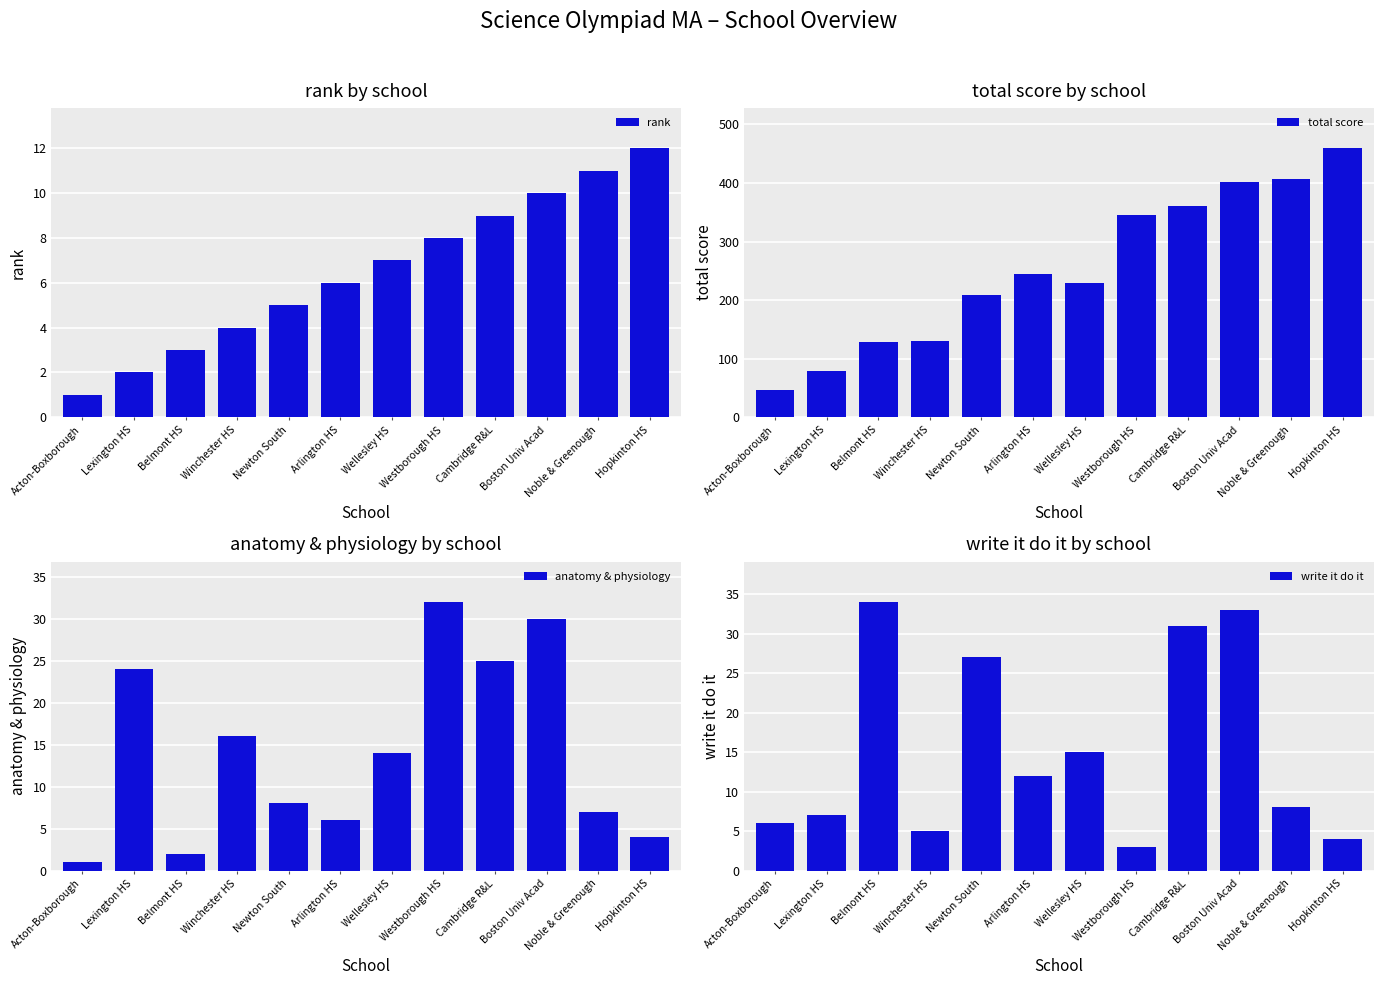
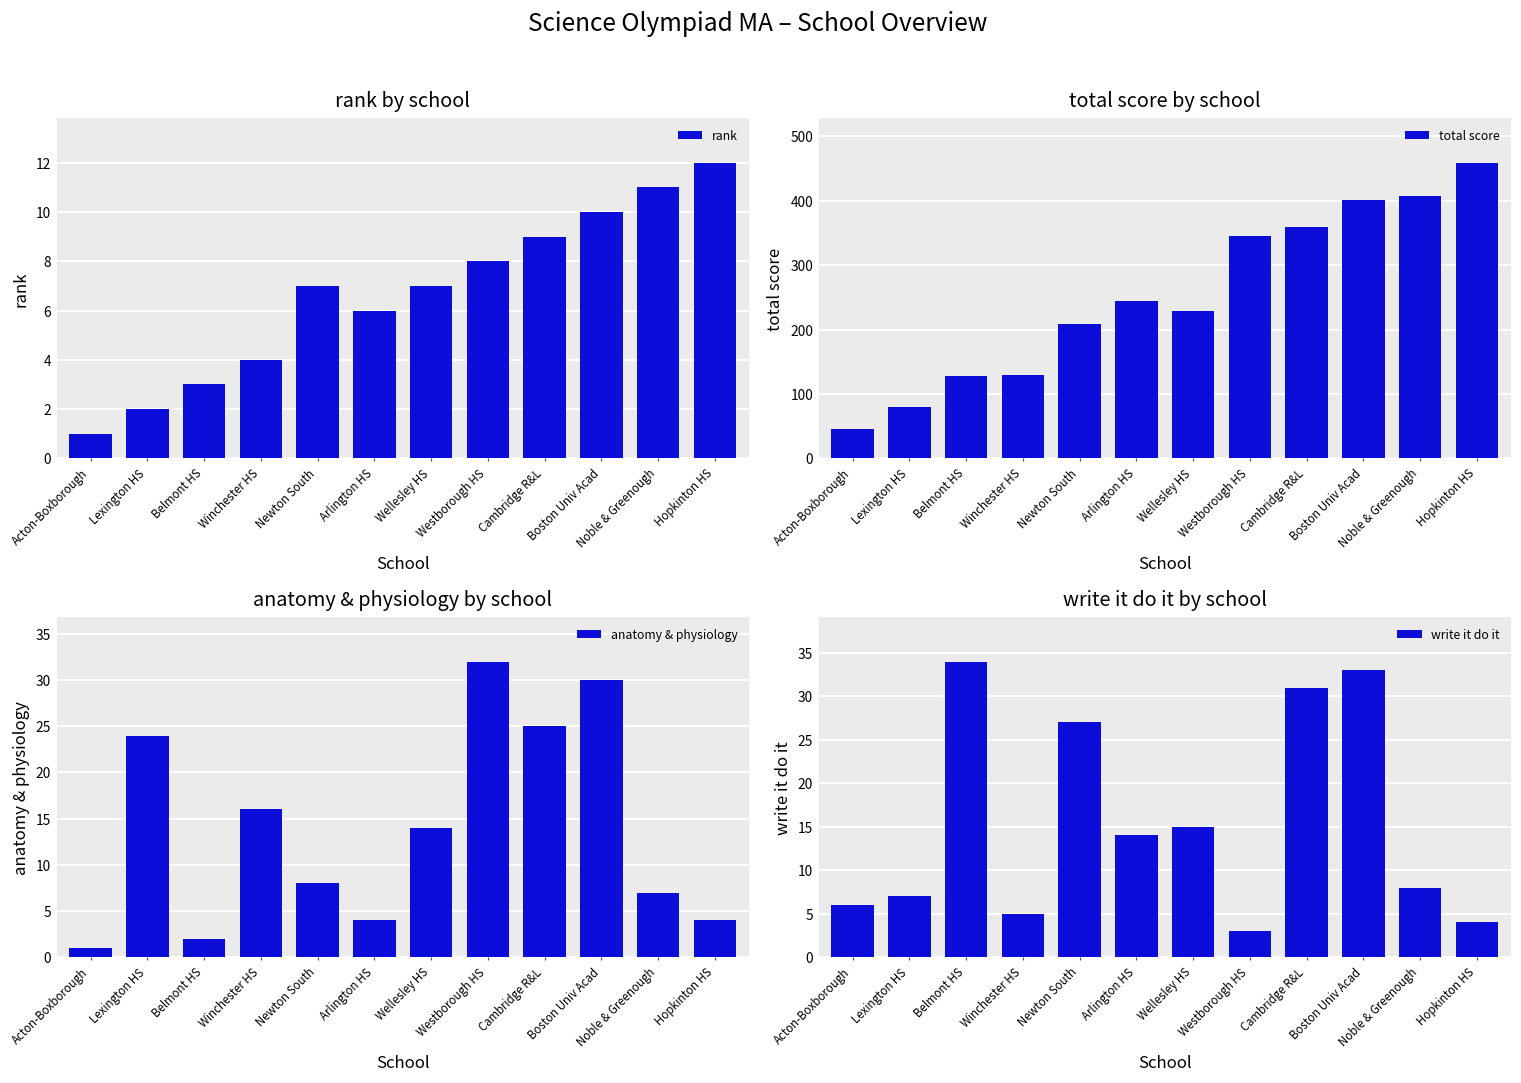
  {
    "rank by school": {
      "Acton-Boxborough": 1,
      "Lexington HS": 2,
      "Belmont HS": 3,
      "Winchester HS": 4,
-     "Newton South": 5,
+     "Newton South": 7,
      "Arlington HS": 6,
      "Wellesley HS": 7,
      "Westborough HS": 8,
      "Cambridge R&L": 9,
      "Boston Univ Acad": 10,
      "Noble & Greenough": 11,
      "Hopkinton HS": 12
    },
    "total score by school": {
      "Acton-Boxborough": 50,
      "Lexington HS": 80,
      "Belmont HS": 130,
      "Winchester HS": 130,
      "Newton South": 210,
      "Arlington HS": 250,
      "Wellesley HS": 230,
      "Westborough HS": 350,
      "Cambridge R&L": 360,
      "Boston Univ Acad": 400,
      "Noble & Greenough": 410,
      "Hopkinton HS": 460
    },
    "anatomy & physiology by school": {
      "Acton-Boxborough": 1,
      "Lexington HS": 24,
      "Belmont HS": 2,
      "Winchester HS": 16,
      "Newton South": 8,
-     "Arlington HS": 6,
+     "Arlington HS": 4,
      "Wellesley HS": 14,
      "Westborough HS": 32,
      "Cambridge R&L": 25,
      "Boston Univ Acad": 30,
      "Noble & Greenough": 7,
      "Hopkinton HS": 4
    },
    "write it do it by school": {
      "Acton-Boxborough": 6,
      "Lexington HS": 7,
      "Belmont HS": 34,
      "Winchester HS": 5,
      "Newton South": 27,
-     "Arlington HS": 12,
+     "Arlington HS": 14,
      "Wellesley HS": 15,
      "Westborough HS": 3,
      "Cambridge R&L": 31,
      "Boston Univ Acad": 33,
      "Noble & Greenough": 8,
      "Hopkinton HS": 4
    }
  }
